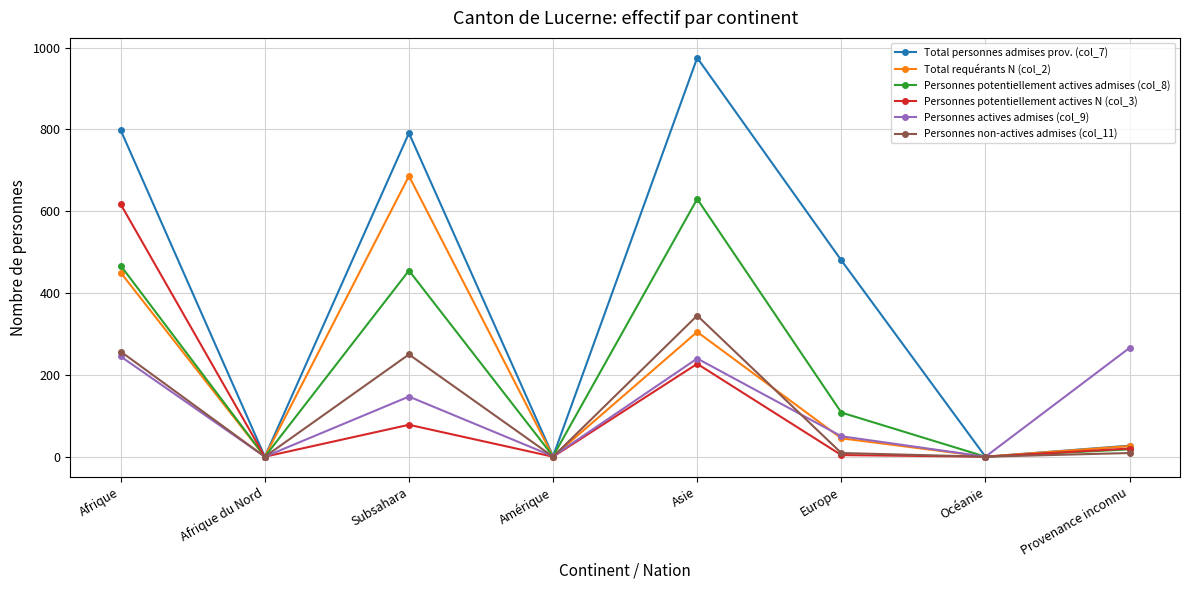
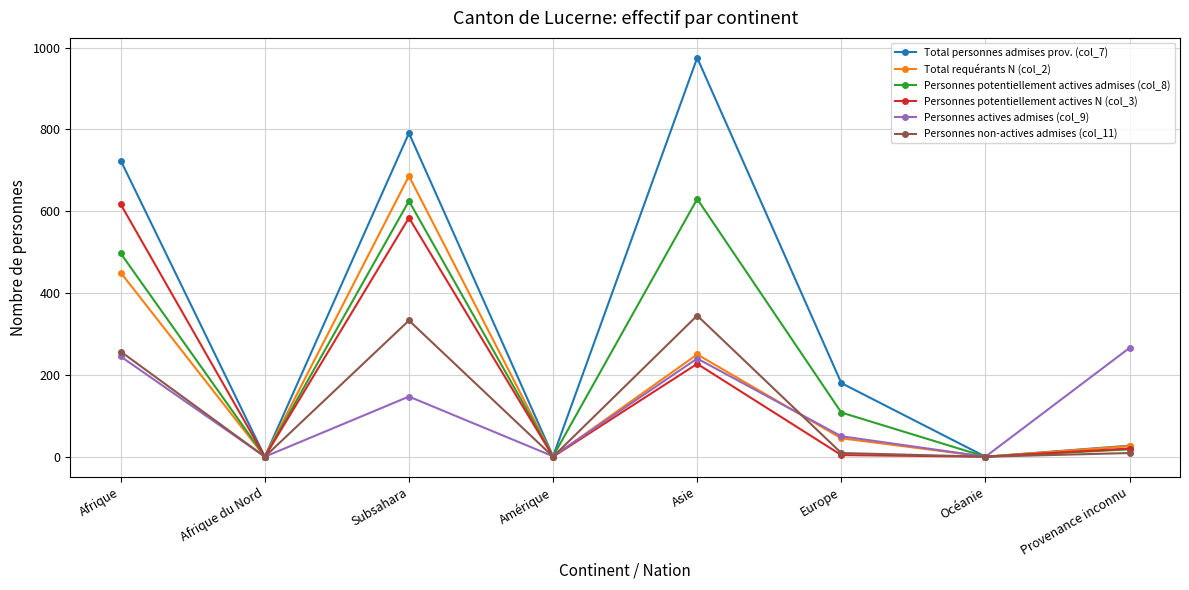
  {
    "Total personnes admises prov. (col_7)": {
-     "Afrique": 800,
+     "Afrique": 720,
      "Subsahara": 790,
      "Asie": 980,
-     "Europe": 480
+     "Europe": 180
    },
    "Total requérants N (col_2)": {
      "Afrique": 450,
      "Subsahara": 690,
-     "Asie": 310
+     "Asie": 250
    },
    "Personnes potentiellement actives admises (col_8)": {
-     "Afrique": 470,
-     "Subsahara": 460,
+     "Afrique": 500,
+     "Subsahara": 630,
      "Asie": 630,
      "Europe": 110
    },
    "Personnes potentiellement actives N (col_3)": {
      "Afrique": 620,
-     "Subsahara": 80,
+     "Subsahara": 580,
      "Asie": 230
    },
    "Personnes actives admises (col_9)": {
      "Afrique": 250,
      "Subsahara": 150,
      "Asie": 240,
      "Provenance inconnu": 270
    },
    "Personnes non-actives admises (col_11)": {
      "Afrique": 260,
-     "Subsahara": 250,
+     "Subsahara": 330,
      "Asie": 350,
      "Provenance inconnu": 10
    }
  }
